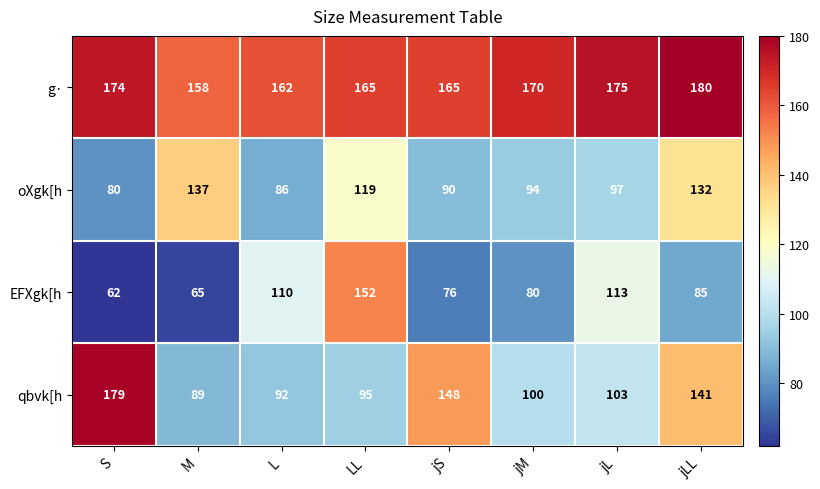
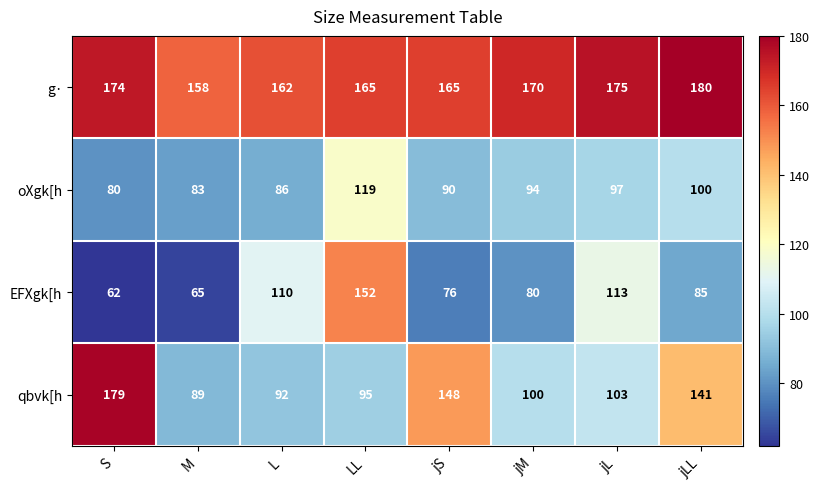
  {
    "g·": {
      "S": 174,
      "M": 158,
      "L": 162,
      "LL": 165,
      "jS": 165,
      "jM": 170,
      "jL": 175,
      "jLL": 180
    },
    "oXgk[h": {
      "S": 80,
-     "M": 137,
+     "M": 83,
      "L": 86,
      "LL": 119,
      "jS": 90,
      "jM": 94,
      "jL": 97,
-     "jLL": 132
+     "jLL": 100
    },
    "EFXgk[h": {
      "S": 62,
      "M": 65,
      "L": 110,
      "LL": 152,
      "jS": 76,
      "jM": 80,
      "jL": 113,
      "jLL": 85
    },
    "qbvk[h": {
      "S": 179,
      "M": 89,
      "L": 92,
      "LL": 95,
      "jS": 148,
      "jM": 100,
      "jL": 103,
      "jLL": 141
    }
  }
